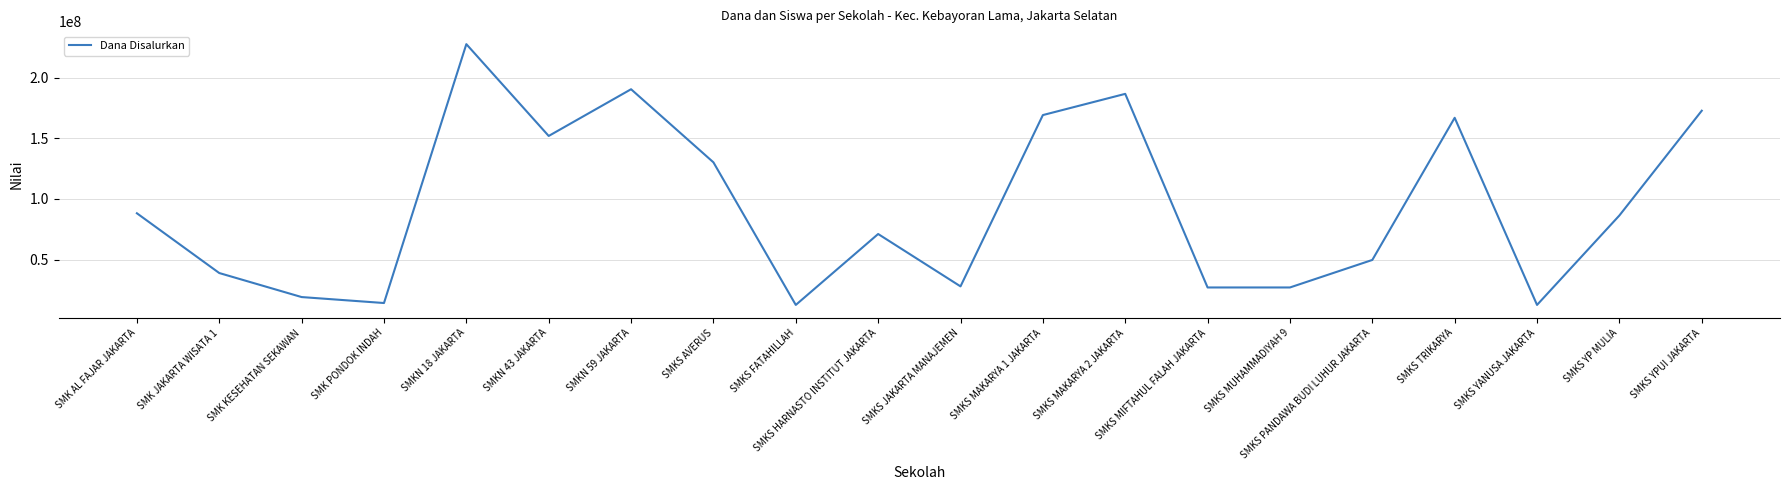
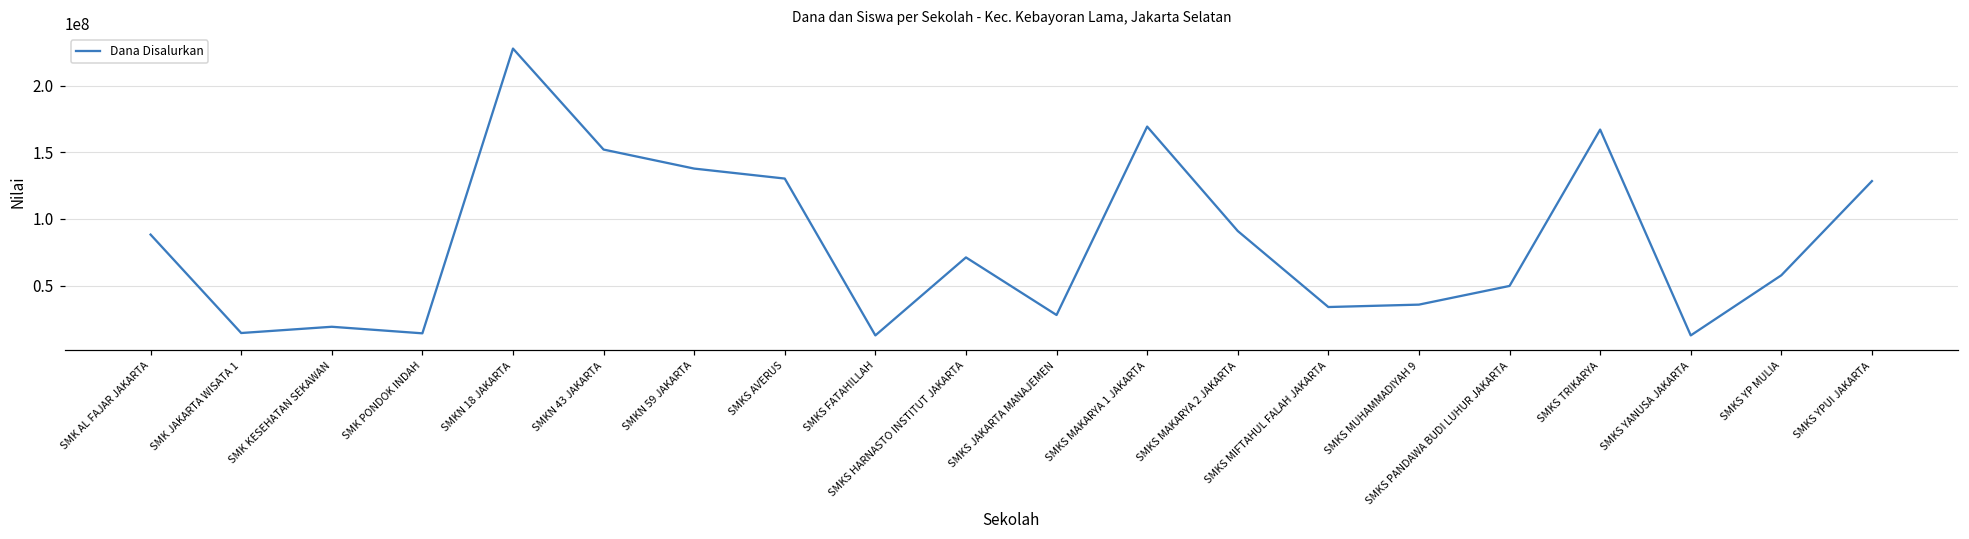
  {
    "SMK AL FAJAR JAKARTA": 88000000,
-   "SMK JAKARTA WISATA 1": 39000000,
+   "SMK JAKARTA WISATA 1": 14000000,
    "SMK KESEHATAN SEKAWAN": 19000000,
    "SMK PONDOK INDAH": 14000000,
    "SMKN 18 JAKARTA": 228000000,
    "SMKN 43 JAKARTA": 152000000,
-   "SMKN 59 JAKARTA": 191000000,
+   "SMKN 59 JAKARTA": 138000000,
    "SMKS AVERUS": 130000000,
    "SMKS FATAHILLAH": 13000000,
    "SMKS HARNASTO INSTITUT JAKARTA": 71000000,
    "SMKS JAKARTA MANAJEMEN": 28000000,
    "SMKS MAKARYA 1 JAKARTA": 169000000,
-   "SMKS MAKARYA 2 JAKARTA": 187000000,
-   "SMKS MIFTAHUL FALAH JAKARTA": 27000000,
-   "SMKS MUHAMMADIYAH 9": 27000000,
+   "SMKS MAKARYA 2 JAKARTA": 91000000,
+   "SMKS MIFTAHUL FALAH JAKARTA": 34000000,
+   "SMKS MUHAMMADIYAH 9": 36000000,
    "SMKS PANDAWA BUDI LUHUR JAKARTA": 50000000,
    "SMKS TRIKARYA": 167000000,
    "SMKS YANUSA JAKARTA": 13000000,
-   "SMKS YP MULIA": 86000000,
-   "SMKS YPUI JAKARTA": 173000000
+   "SMKS YP MULIA": 58000000,
+   "SMKS YPUI JAKARTA": 128000000
  }
